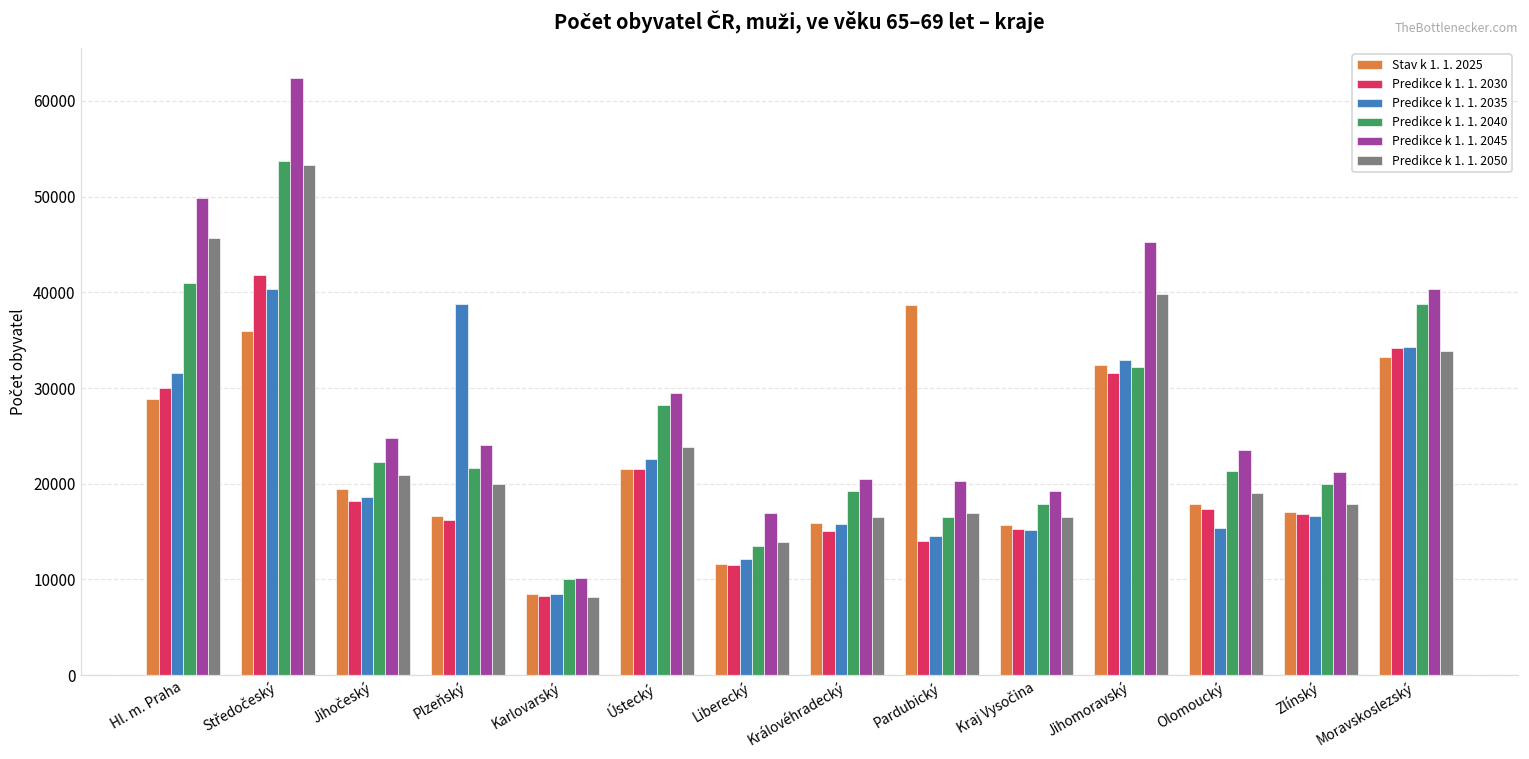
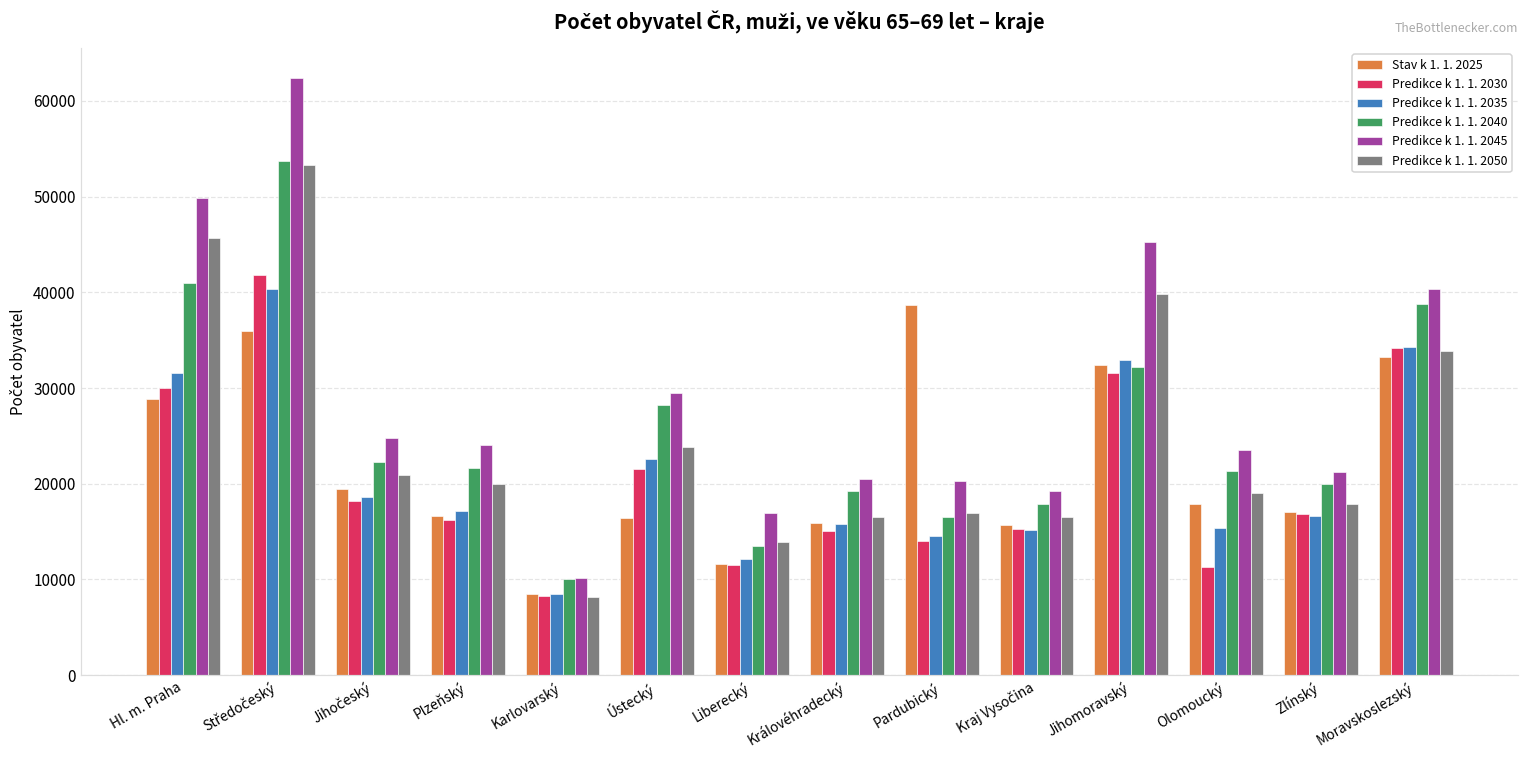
  {
    "Stav k 1. 1. 2025": {
      "Hl. m. Praha": 29000,
      "Středočeský": 36000,
      "Jihočeský": 19000,
      "Plzeňský": 17000,
      "Karlovarský": 8000,
-     "Ústecký": 21000,
+     "Ústecký": 16000,
      "Liberecký": 12000,
      "Královéhradecký": 16000,
      "Pardubický": 39000,
      "Kraj Vysočina": 16000,
      "Jihomoravský": 32000,
      "Olomoucký": 18000,
      "Zlínský": 17000,
      "Moravskoslezský": 33000
    },
    "Predikce k 1. 1. 2030": {
      "Hl. m. Praha": 30000,
      "Středočeský": 42000,
      "Jihočeský": 18000,
      "Plzeňský": 16000,
      "Karlovarský": 8000,
      "Ústecký": 22000,
      "Liberecký": 11000,
      "Královéhradecký": 15000,
      "Pardubický": 14000,
      "Kraj Vysočina": 15000,
      "Jihomoravský": 32000,
-     "Olomoucký": 17000,
+     "Olomoucký": 11000,
      "Zlínský": 17000,
      "Moravskoslezský": 34000
    },
    "Predikce k 1. 1. 2035": {
      "Hl. m. Praha": 32000,
      "Středočeský": 40000,
      "Jihočeský": 19000,
-     "Plzeňský": 39000,
+     "Plzeňský": 17000,
      "Karlovarský": 8000,
      "Ústecký": 23000,
      "Liberecký": 12000,
      "Královéhradecký": 16000,
      "Pardubický": 15000,
      "Kraj Vysočina": 15000,
      "Jihomoravský": 33000,
      "Olomoucký": 15000,
      "Zlínský": 17000,
      "Moravskoslezský": 34000
    },
    "Predikce k 1. 1. 2040": {
      "Hl. m. Praha": 41000,
      "Středočeský": 54000,
      "Jihočeský": 22000,
      "Plzeňský": 22000,
      "Karlovarský": 10000,
      "Ústecký": 28000,
      "Liberecký": 14000,
      "Královéhradecký": 19000,
      "Pardubický": 17000,
      "Kraj Vysočina": 18000,
      "Jihomoravský": 32000,
      "Olomoucký": 21000,
      "Zlínský": 20000,
      "Moravskoslezský": 39000
    },
    "Predikce k 1. 1. 2045": {
      "Hl. m. Praha": 50000,
      "Středočeský": 62000,
      "Jihočeský": 25000,
      "Plzeňský": 24000,
      "Karlovarský": 10000,
      "Ústecký": 30000,
      "Liberecký": 17000,
      "Královéhradecký": 21000,
      "Pardubický": 20000,
      "Kraj Vysočina": 19000,
      "Jihomoravský": 45000,
      "Olomoucký": 24000,
      "Zlínský": 21000,
      "Moravskoslezský": 40000
    },
    "Predikce k 1. 1. 2050": {
      "Hl. m. Praha": 46000,
      "Středočeský": 53000,
      "Jihočeský": 21000,
      "Plzeňský": 20000,
      "Karlovarský": 8000,
      "Ústecký": 24000,
      "Liberecký": 14000,
      "Královéhradecký": 17000,
      "Pardubický": 17000,
      "Kraj Vysočina": 17000,
      "Jihomoravský": 40000,
      "Olomoucký": 19000,
      "Zlínský": 18000,
      "Moravskoslezský": 34000
    }
  }
